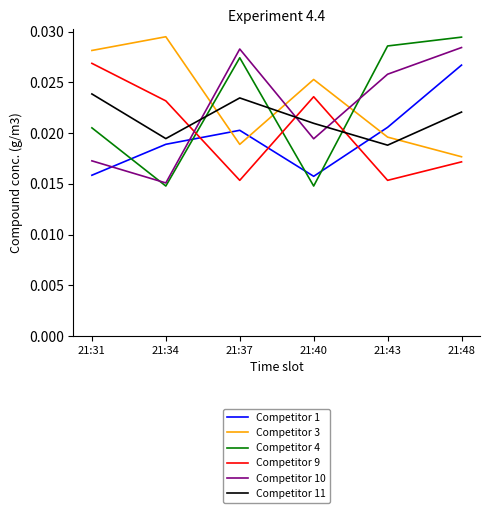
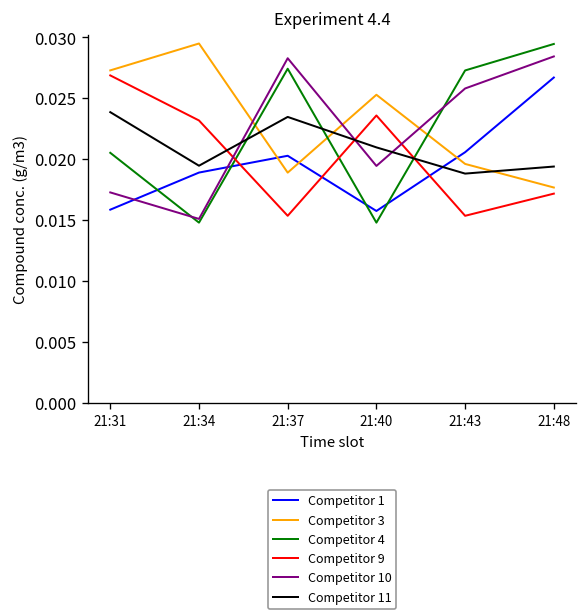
  {
    "Competitor 1": {
      "21:31": 0.0159,
      "21:34": 0.0189,
      "21:37": 0.0203,
      "21:40": 0.0157,
      "21:43": 0.0206,
      "21:48": 0.0267
    },
    "Competitor 3": {
-     "21:31": 0.0282,
+     "21:31": 0.0273,
      "21:34": 0.0295,
      "21:37": 0.0189,
      "21:40": 0.0253,
      "21:43": 0.0196,
      "21:48": 0.0177
    },
    "Competitor 4": {
      "21:31": 0.0205,
      "21:34": 0.0148,
      "21:37": 0.0274,
      "21:40": 0.0148,
-     "21:43": 0.0286,
+     "21:43": 0.0273,
      "21:48": 0.0295
    },
    "Competitor 9": {
      "21:31": 0.0269,
      "21:34": 0.0232,
      "21:37": 0.0153,
      "21:40": 0.0236,
      "21:43": 0.0153,
      "21:48": 0.0172
    },
    "Competitor 10": {
      "21:31": 0.0173,
      "21:34": 0.0151,
      "21:37": 0.0283,
      "21:40": 0.0194,
      "21:43": 0.0258,
      "21:48": 0.0284
    },
    "Competitor 11": {
      "21:31": 0.0239,
      "21:34": 0.0195,
      "21:37": 0.0235,
      "21:40": 0.0210,
      "21:43": 0.0188,
-     "21:48": 0.0221
+     "21:48": 0.0194
    }
  }
